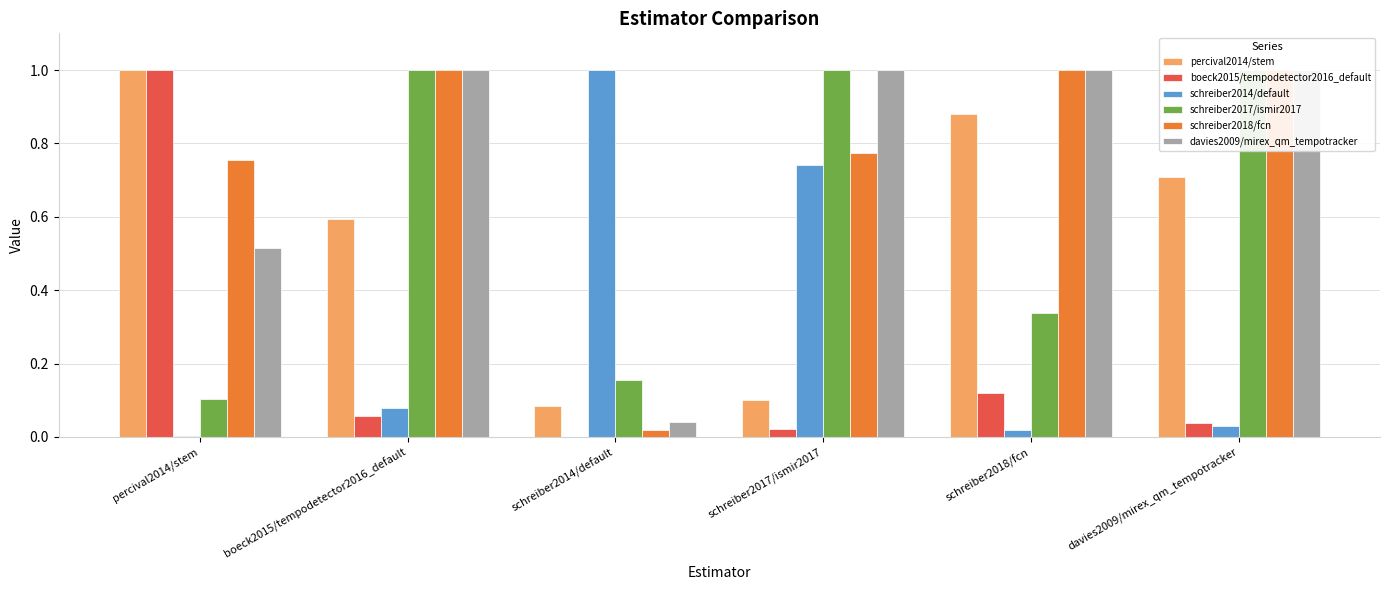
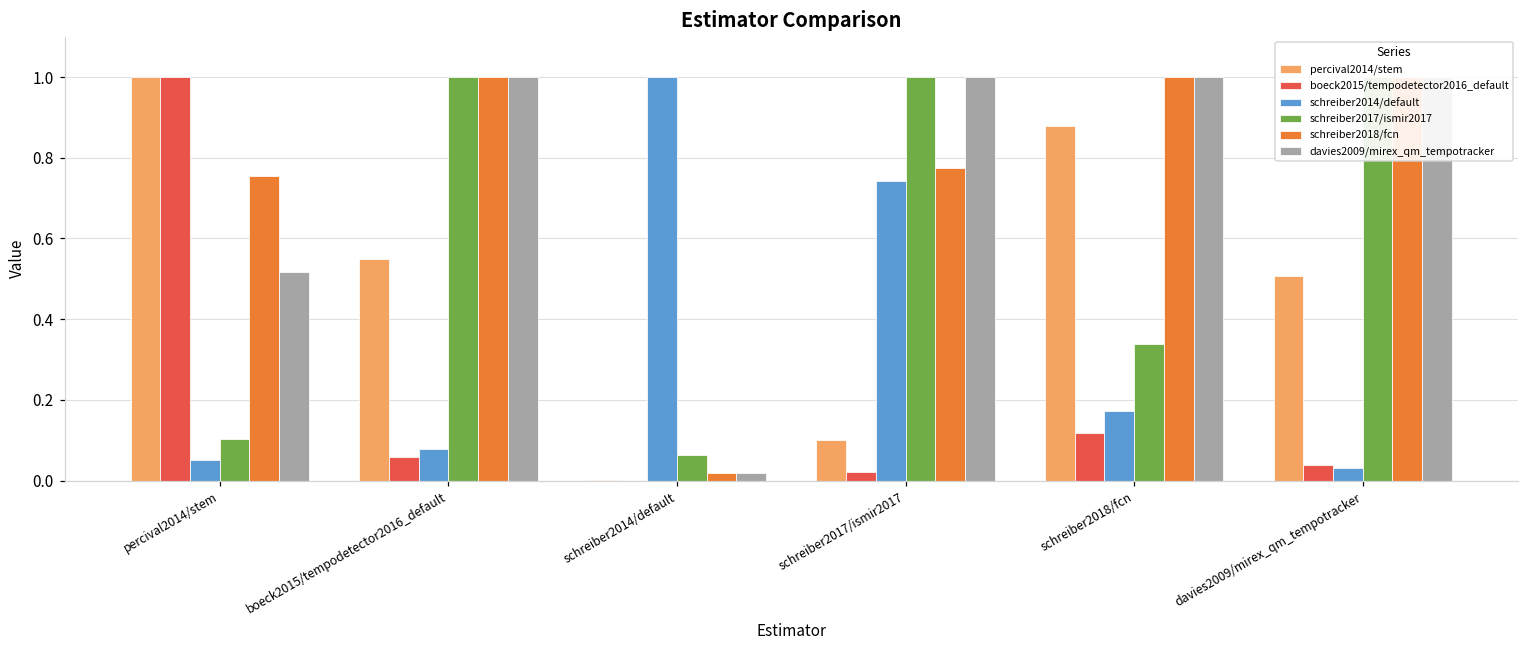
  {
    "percival2014/stem": {
      "percival2014/stem": 1.00,
-     "boeck2015/tempodetector2016_default": 0.59,
-     "schreiber2014/default": 0.08,
+     "boeck2015/tempodetector2016_default": 0.55,
+     "schreiber2014/default": 0.00,
      "schreiber2017/ismir2017": 0.10,
      "schreiber2018/fcn": 0.88,
-     "davies2009/mirex_qm_tempotracker": 0.71
+     "davies2009/mirex_qm_tempotracker": 0.51
    },
    "schreiber2014/default": {
-     "percival2014/stem": 0.00,
+     "percival2014/stem": 0.05,
      "boeck2015/tempodetector2016_default": 0.08,
      "schreiber2014/default": 1.00,
      "schreiber2017/ismir2017": 0.74,
-     "schreiber2018/fcn": 0.02,
+     "schreiber2018/fcn": 0.17,
      "davies2009/mirex_qm_tempotracker": 0.03
    },
    "schreiber2017/ismir2017": {
      "percival2014/stem": 0.10,
      "boeck2015/tempodetector2016_default": 1.00,
-     "schreiber2014/default": 0.15,
+     "schreiber2014/default": 0.06,
      "schreiber2017/ismir2017": 1.00,
      "schreiber2018/fcn": 0.34
    },
    "davies2009/mirex_qm_tempotracker": {
      "percival2014/stem": 0.52,
      "boeck2015/tempodetector2016_default": 1.00,
-     "schreiber2014/default": 0.04,
+     "schreiber2014/default": 0.02,
      "schreiber2017/ismir2017": 1.00,
      "schreiber2018/fcn": 1.00
    }
  }
